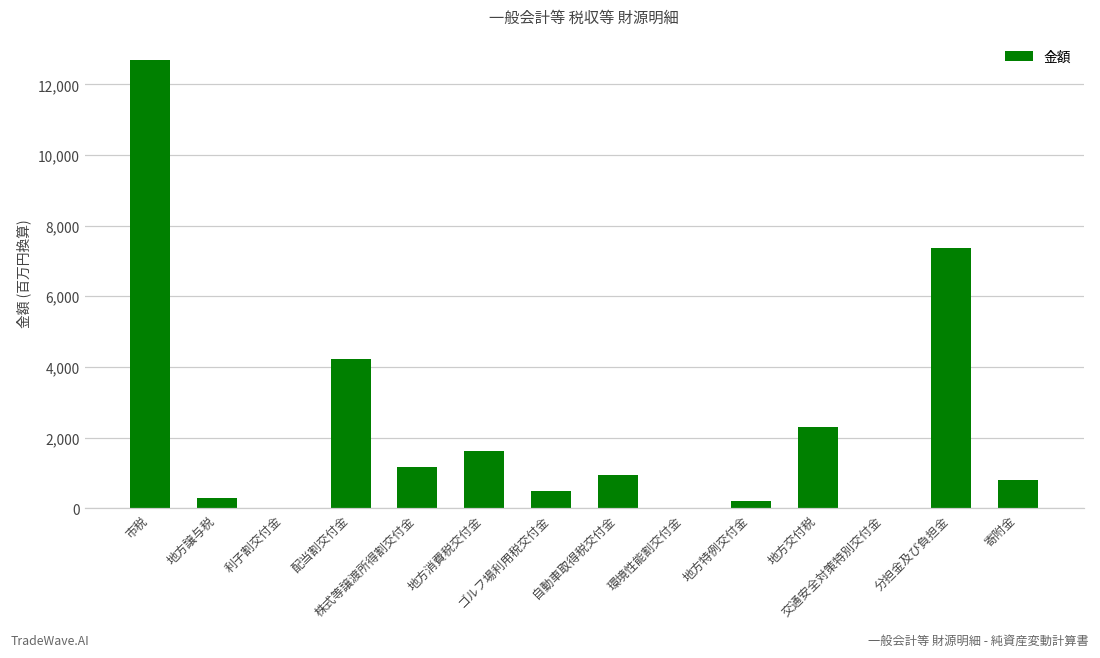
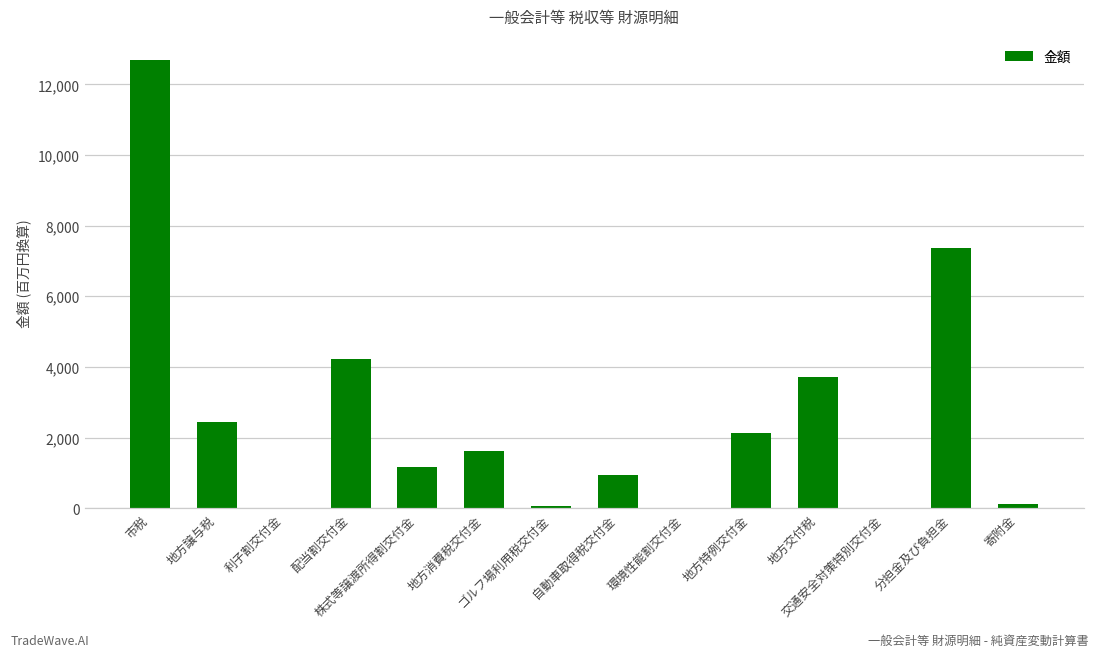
  {
    "市税": "12,700",
-   "地方譲与税": "300",
+   "地方譲与税": "2,400",
    "配当割交付金": "4,200",
    "株式等譲渡所得割交付金": "1,200",
    "地方消費税交付金": "1,600",
-   "ゴルフ場利用税交付金": "500",
+   "ゴルフ場利用税交付金": "100",
    "自動車取得税交付金": "900",
-   "地方特例交付金": "200",
-   "地方交付税": "2,300",
+   "地方特例交付金": "2,100",
+   "地方交付税": "3,700",
    "分担金及び負担金": "7,400",
-   "寄附金": "800"
+   "寄附金": "100"
  }
